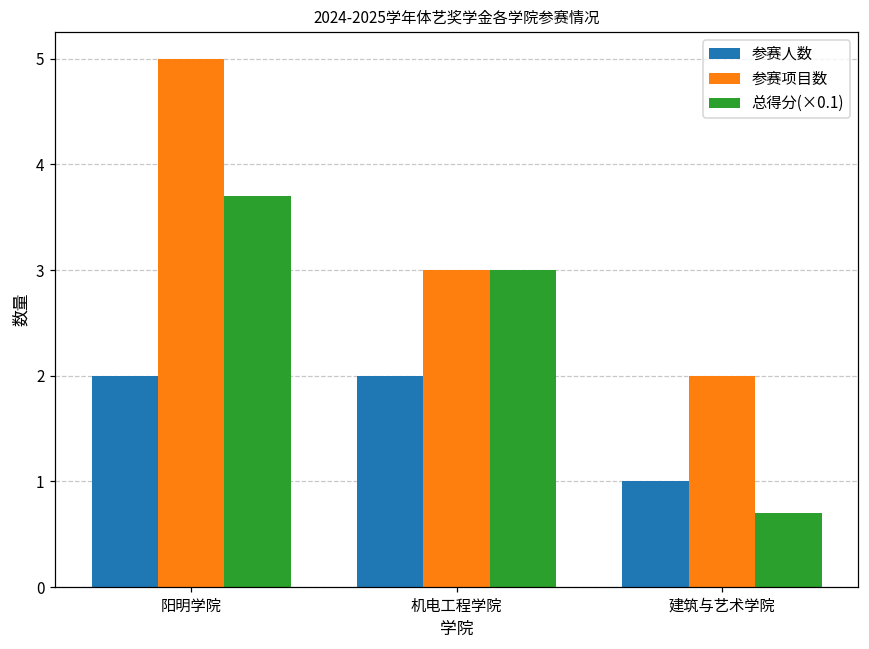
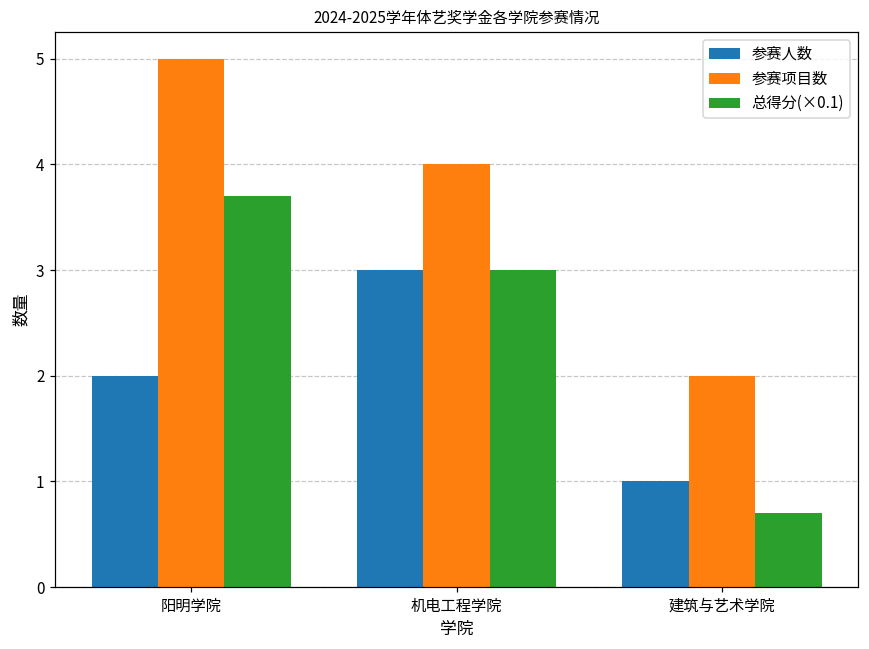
  {
    "参赛人数": {
      "阳明学院": 2,
-     "机电工程学院": 2,
+     "机电工程学院": 3,
      "建筑与艺术学院": 1
    },
    "参赛项目数": {
      "阳明学院": 5,
-     "机电工程学院": 3,
+     "机电工程学院": 4,
      "建筑与艺术学院": 2
    },
    "总得分(×0.1)": {
      "阳明学院": 3.7,
      "机电工程学院": 3,
      "建筑与艺术学院": 0.7
    }
  }
